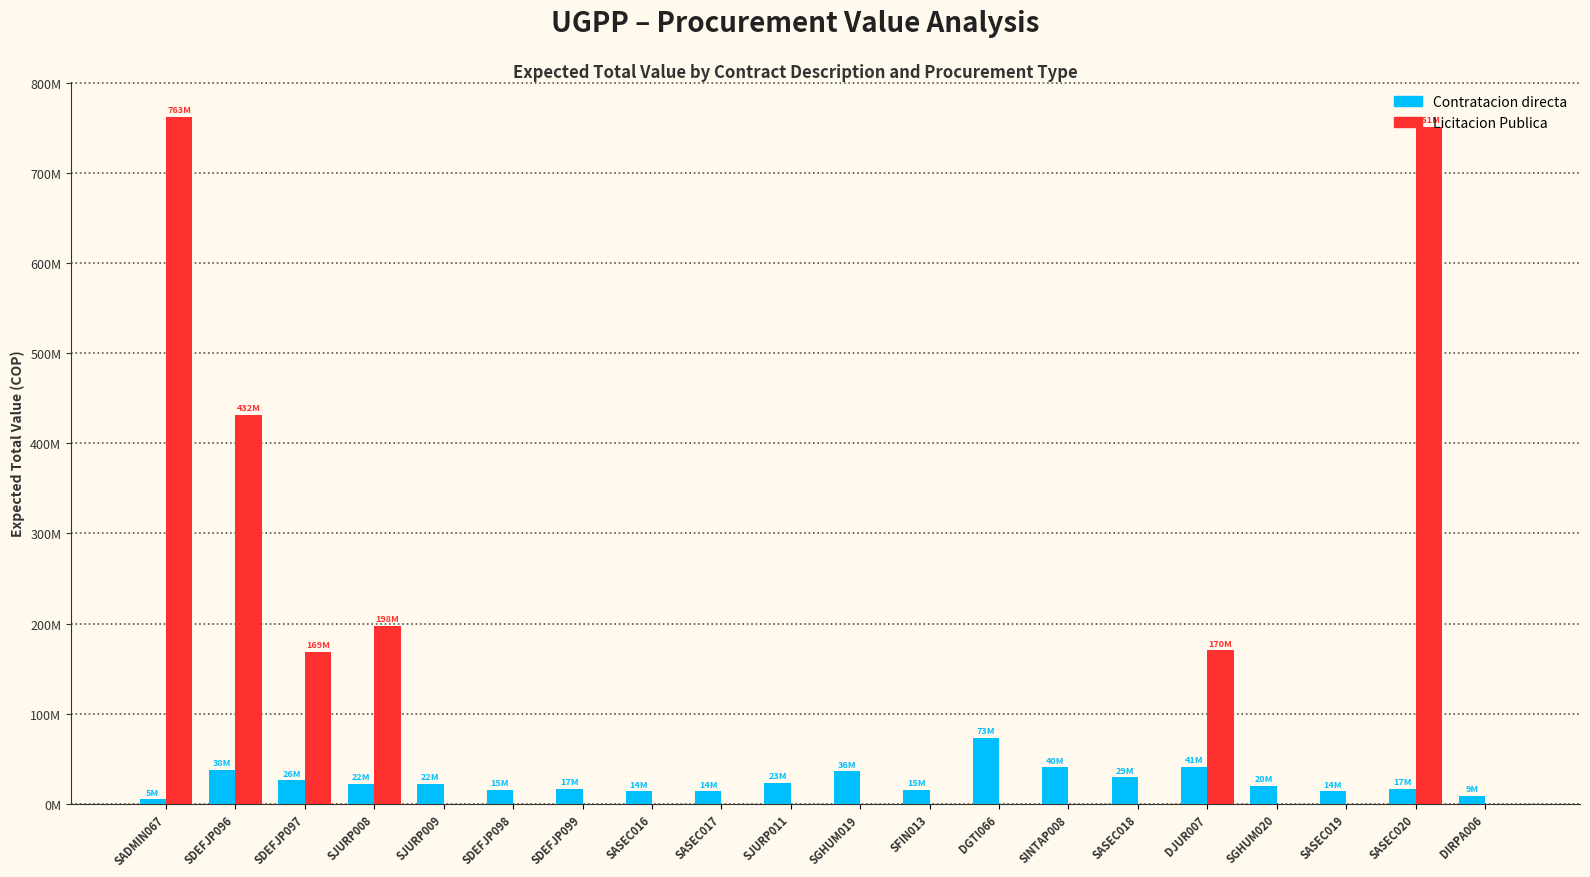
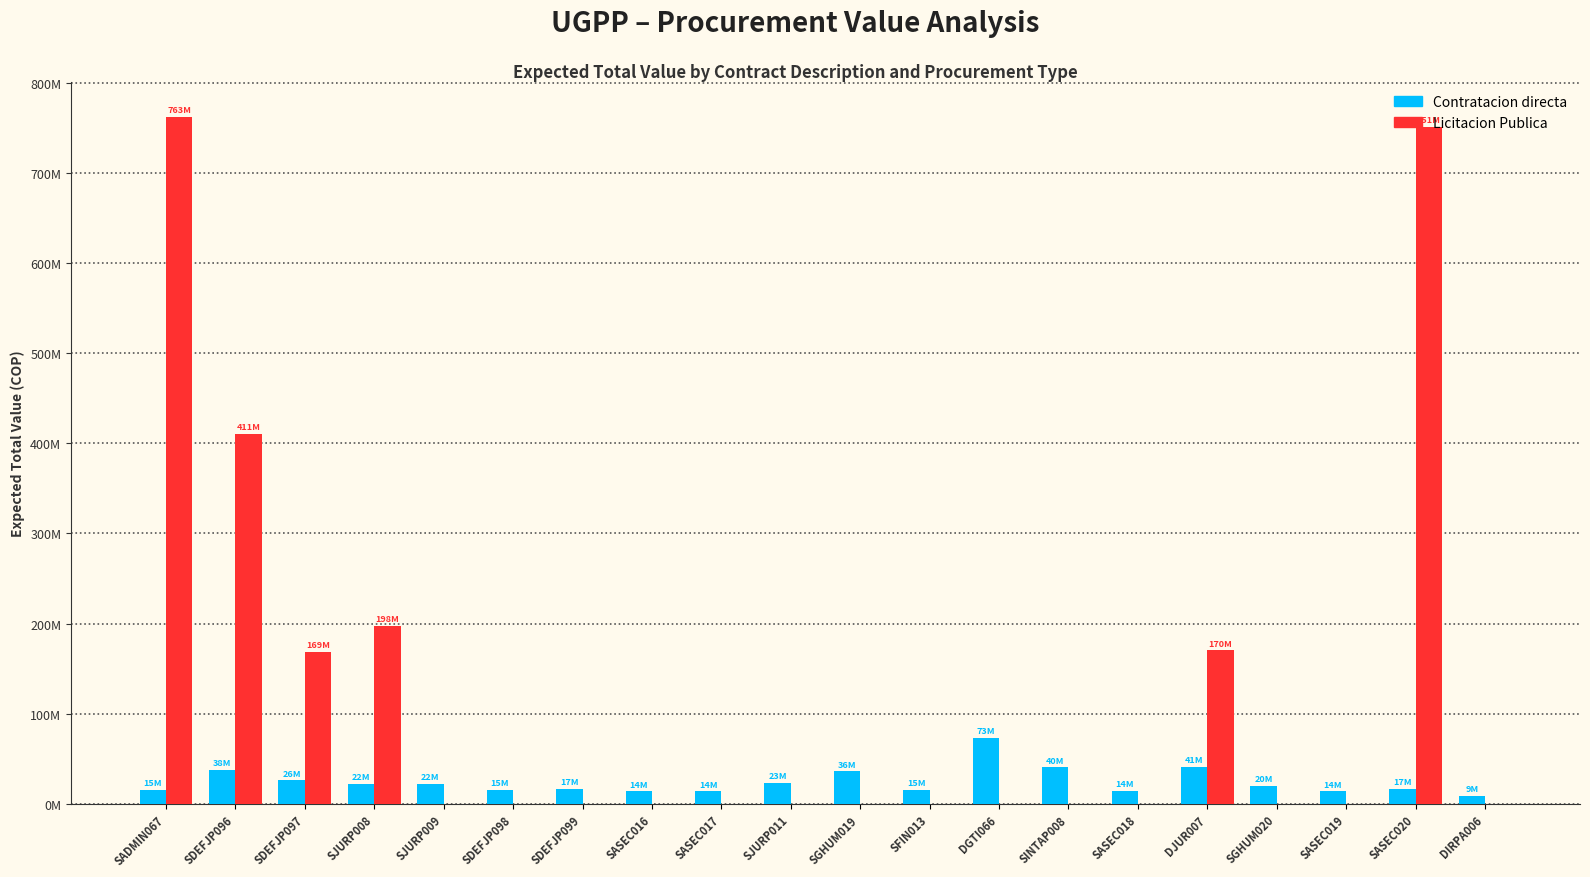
  {
    "Contratacion directa": {
-     "SADMIN067": "5M",
+     "SADMIN067": "15M",
      "SDEFJP096": "38M",
      "SDEFJP097": "26M",
      "SJURP008": "22M",
      "SJURP009": "22M",
      "SDEFJP098": "15M",
      "SDEFJP099": "17M",
      "SASEC016": "14M",
      "SASEC017": "14M",
      "SJURP011": "23M",
      "SGHUM019": "36M",
      "SFIN013": "15M",
      "DGTI066": "73M",
      "SINTAP008": "40M",
-     "SASEC018": "29M",
+     "SASEC018": "14M",
      "DJUR007": "41M",
      "SGHUM020": "20M",
      "SASEC019": "14M",
      "SASEC020": "17M",
      "DIRPA006": "9M"
    },
    "Licitacion Publica": {
      "SADMIN067": "763M",
-     "SDEFJP096": "432M",
+     "SDEFJP096": "411M",
      "SDEFJP097": "169M",
      "SJURP008": "198M",
      "DJUR007": "170M",
      "SASEC020": "751M"
    }
  }
